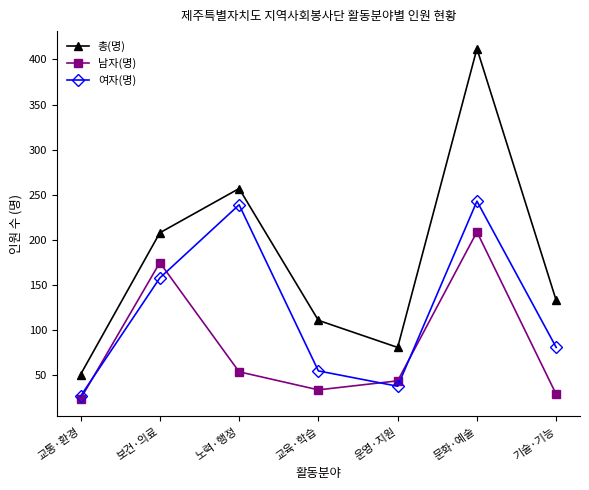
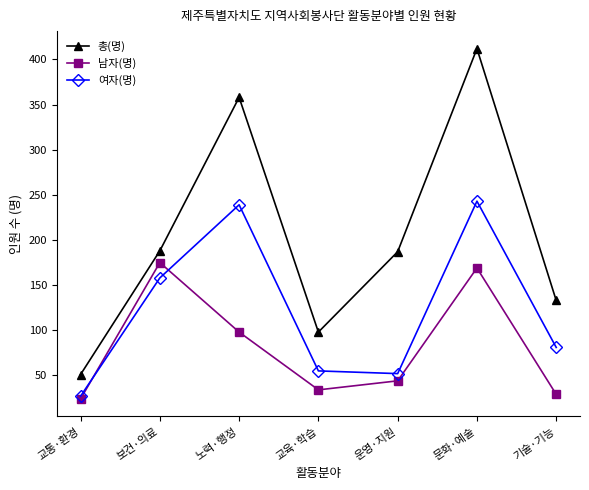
  {
    "총(명)": {
      "교통·환경": 50,
-     "보건·의료": 210,
-     "노력·행정": 260,
-     "교육·학습": 110,
-     "운영·지원": 80,
+     "보건·의료": 190,
+     "노력·행정": 360,
+     "교육·학습": 100,
+     "운영·지원": 190,
      "문화·예술": 410,
      "기술·기능": 130
    },
    "남자(명)": {
      "교통·환경": 20,
      "보건·의료": 180,
-     "노력·행정": 50,
+     "노력·행정": 100,
      "교육·학습": 30,
      "운영·지원": 40,
-     "문화·예술": 210,
+     "문화·예술": 170,
      "기술·기능": 30
    },
    "여자(명)": {
      "교통·환경": 30,
      "보건·의료": 160,
      "노력·행정": 240,
      "교육·학습": 60,
-     "운영·지원": 40,
+     "운영·지원": 50,
      "문화·예술": 240,
      "기술·기능": 80
    }
  }
